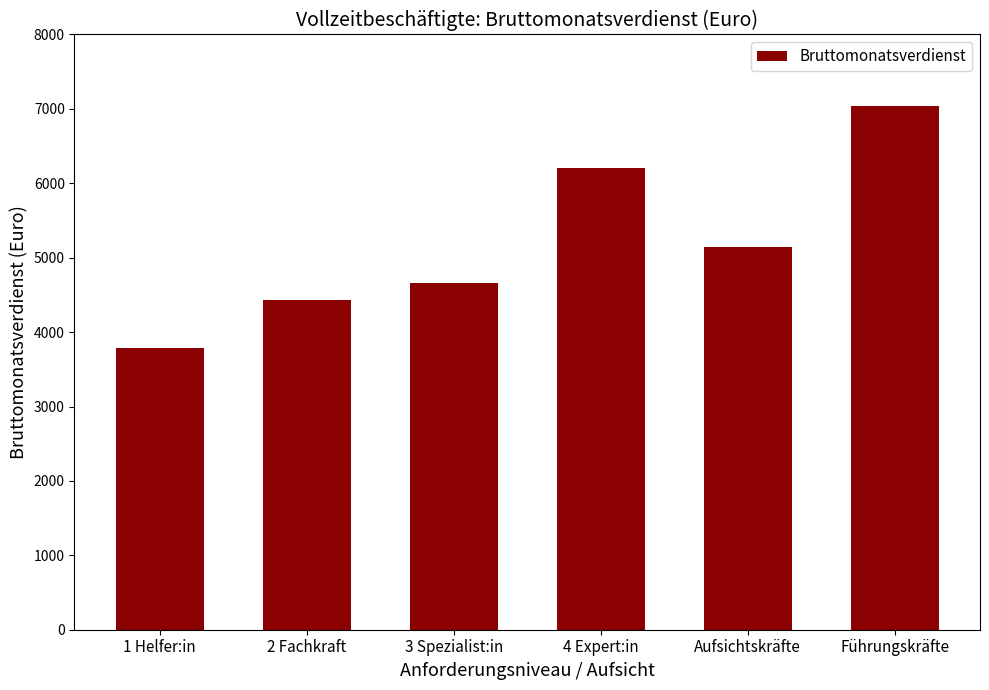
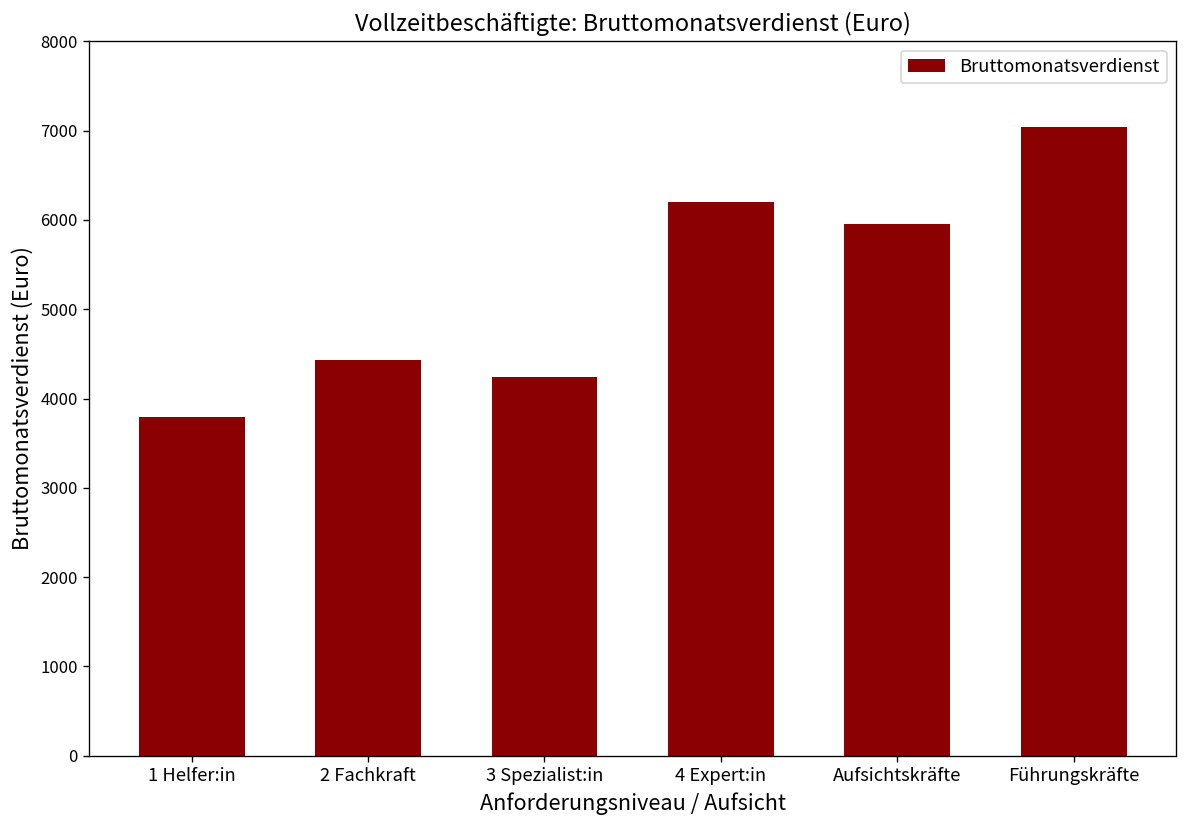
  {
    "1 Helfer:in": 3800,
    "2 Fachkraft": 4400,
-   "3 Spezialist:in": 4700,
+   "3 Spezialist:in": 4200,
    "4 Expert:in": 6200,
-   "Aufsichtskräfte": 5100,
+   "Aufsichtskräfte": 6000,
    "Führungskräfte": 7000
  }
